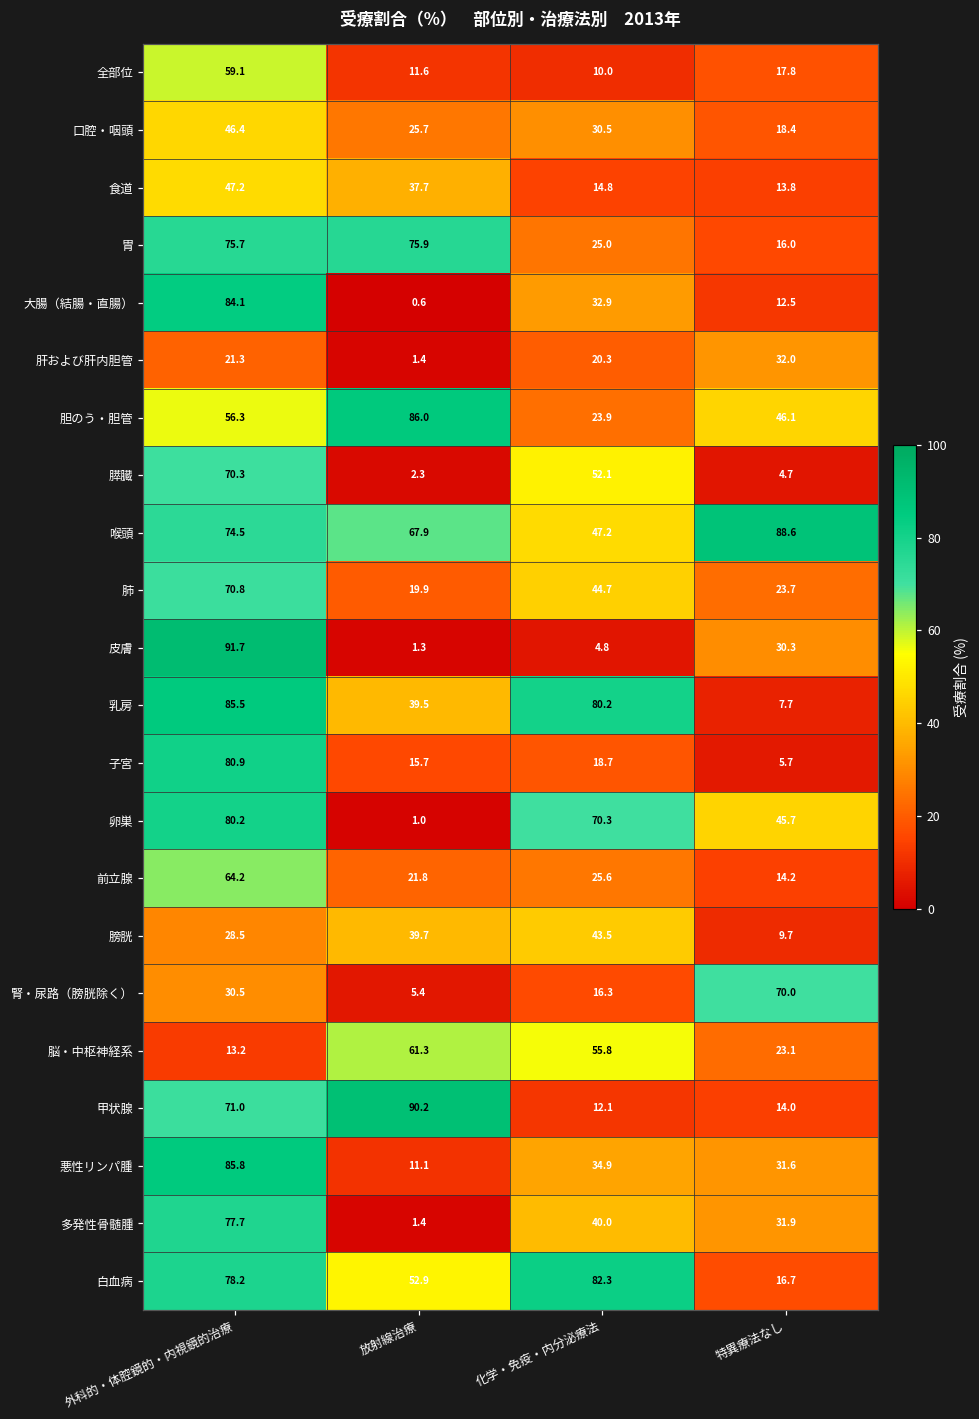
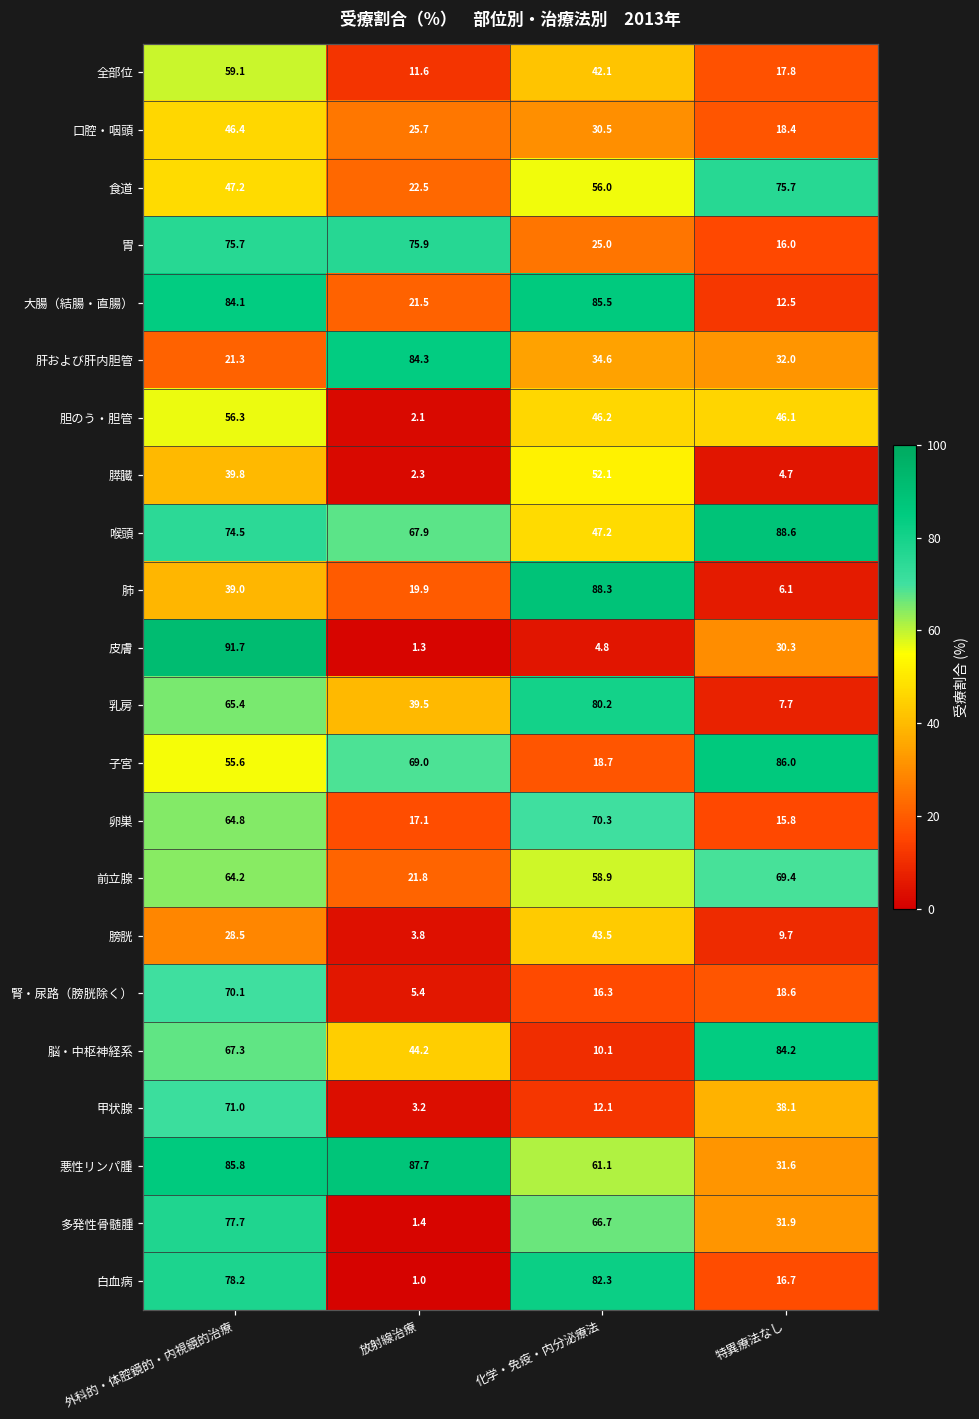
  {
    "全部位": {
      "外科的・体腔鏡的・内視鏡的治療": 59.1,
      "放射線治療": 11.6,
-     "化学・免疫・内分泌療法": 10.0,
+     "化学・免疫・内分泌療法": 42.1,
      "特異療法なし": 17.8
    },
    "口腔・咽頭": {
      "外科的・体腔鏡的・内視鏡的治療": 46.4,
      "放射線治療": 25.7,
      "化学・免疫・内分泌療法": 30.5,
      "特異療法なし": 18.4
    },
    "食道": {
      "外科的・体腔鏡的・内視鏡的治療": 47.2,
-     "放射線治療": 37.7,
-     "化学・免疫・内分泌療法": 14.8,
-     "特異療法なし": 13.8
+     "放射線治療": 22.5,
+     "化学・免疫・内分泌療法": 56.0,
+     "特異療法なし": 75.7
    },
    "胃": {
      "外科的・体腔鏡的・内視鏡的治療": 75.7,
      "放射線治療": 75.9,
      "化学・免疫・内分泌療法": 25.0,
      "特異療法なし": 16.0
    },
    "大腸（結腸・直腸）": {
      "外科的・体腔鏡的・内視鏡的治療": 84.1,
-     "放射線治療": 0.6,
-     "化学・免疫・内分泌療法": 32.9,
+     "放射線治療": 21.5,
+     "化学・免疫・内分泌療法": 85.5,
      "特異療法なし": 12.5
    },
    "肝および肝内胆管": {
      "外科的・体腔鏡的・内視鏡的治療": 21.3,
-     "放射線治療": 1.4,
-     "化学・免疫・内分泌療法": 20.3,
+     "放射線治療": 84.3,
+     "化学・免疫・内分泌療法": 34.6,
      "特異療法なし": 32.0
    },
    "胆のう・胆管": {
      "外科的・体腔鏡的・内視鏡的治療": 56.3,
-     "放射線治療": 86.0,
-     "化学・免疫・内分泌療法": 23.9,
+     "放射線治療": 2.1,
+     "化学・免疫・内分泌療法": 46.2,
      "特異療法なし": 46.1
    },
    "膵臓": {
-     "外科的・体腔鏡的・内視鏡的治療": 70.3,
+     "外科的・体腔鏡的・内視鏡的治療": 39.8,
      "放射線治療": 2.3,
      "化学・免疫・内分泌療法": 52.1,
      "特異療法なし": 4.7
    },
    "喉頭": {
      "外科的・体腔鏡的・内視鏡的治療": 74.5,
      "放射線治療": 67.9,
      "化学・免疫・内分泌療法": 47.2,
      "特異療法なし": 88.6
    },
    "肺": {
-     "外科的・体腔鏡的・内視鏡的治療": 70.8,
+     "外科的・体腔鏡的・内視鏡的治療": 39.0,
      "放射線治療": 19.9,
-     "化学・免疫・内分泌療法": 44.7,
-     "特異療法なし": 23.7
+     "化学・免疫・内分泌療法": 88.3,
+     "特異療法なし": 6.1
    },
    "皮膚": {
      "外科的・体腔鏡的・内視鏡的治療": 91.7,
      "放射線治療": 1.3,
      "化学・免疫・内分泌療法": 4.8,
      "特異療法なし": 30.3
    },
    "乳房": {
-     "外科的・体腔鏡的・内視鏡的治療": 85.5,
+     "外科的・体腔鏡的・内視鏡的治療": 65.4,
      "放射線治療": 39.5,
      "化学・免疫・内分泌療法": 80.2,
      "特異療法なし": 7.7
    },
    "子宮": {
-     "外科的・体腔鏡的・内視鏡的治療": 80.9,
-     "放射線治療": 15.7,
+     "外科的・体腔鏡的・内視鏡的治療": 55.6,
+     "放射線治療": 69.0,
      "化学・免疫・内分泌療法": 18.7,
-     "特異療法なし": 5.7
+     "特異療法なし": 86.0
    },
    "卵巣": {
-     "外科的・体腔鏡的・内視鏡的治療": 80.2,
-     "放射線治療": 1.0,
+     "外科的・体腔鏡的・内視鏡的治療": 64.8,
+     "放射線治療": 17.1,
      "化学・免疫・内分泌療法": 70.3,
-     "特異療法なし": 45.7
+     "特異療法なし": 15.8
    },
    "前立腺": {
      "外科的・体腔鏡的・内視鏡的治療": 64.2,
      "放射線治療": 21.8,
-     "化学・免疫・内分泌療法": 25.6,
-     "特異療法なし": 14.2
+     "化学・免疫・内分泌療法": 58.9,
+     "特異療法なし": 69.4
    },
    "膀胱": {
      "外科的・体腔鏡的・内視鏡的治療": 28.5,
-     "放射線治療": 39.7,
+     "放射線治療": 3.8,
      "化学・免疫・内分泌療法": 43.5,
      "特異療法なし": 9.7
    },
    "腎・尿路（膀胱除く）": {
-     "外科的・体腔鏡的・内視鏡的治療": 30.5,
+     "外科的・体腔鏡的・内視鏡的治療": 70.1,
      "放射線治療": 5.4,
      "化学・免疫・内分泌療法": 16.3,
-     "特異療法なし": 70.0
+     "特異療法なし": 18.6
    },
    "脳・中枢神経系": {
-     "外科的・体腔鏡的・内視鏡的治療": 13.2,
-     "放射線治療": 61.3,
-     "化学・免疫・内分泌療法": 55.8,
-     "特異療法なし": 23.1
+     "外科的・体腔鏡的・内視鏡的治療": 67.3,
+     "放射線治療": 44.2,
+     "化学・免疫・内分泌療法": 10.1,
+     "特異療法なし": 84.2
    },
    "甲状腺": {
      "外科的・体腔鏡的・内視鏡的治療": 71.0,
-     "放射線治療": 90.2,
+     "放射線治療": 3.2,
      "化学・免疫・内分泌療法": 12.1,
-     "特異療法なし": 14.0
+     "特異療法なし": 38.1
    },
    "悪性リンパ腫": {
      "外科的・体腔鏡的・内視鏡的治療": 85.8,
-     "放射線治療": 11.1,
-     "化学・免疫・内分泌療法": 34.9,
+     "放射線治療": 87.7,
+     "化学・免疫・内分泌療法": 61.1,
      "特異療法なし": 31.6
    },
    "多発性骨髄腫": {
      "外科的・体腔鏡的・内視鏡的治療": 77.7,
      "放射線治療": 1.4,
-     "化学・免疫・内分泌療法": 40.0,
+     "化学・免疫・内分泌療法": 66.7,
      "特異療法なし": 31.9
    },
    "白血病": {
      "外科的・体腔鏡的・内視鏡的治療": 78.2,
-     "放射線治療": 52.9,
+     "放射線治療": 1.0,
      "化学・免疫・内分泌療法": 82.3,
      "特異療法なし": 16.7
    }
  }
